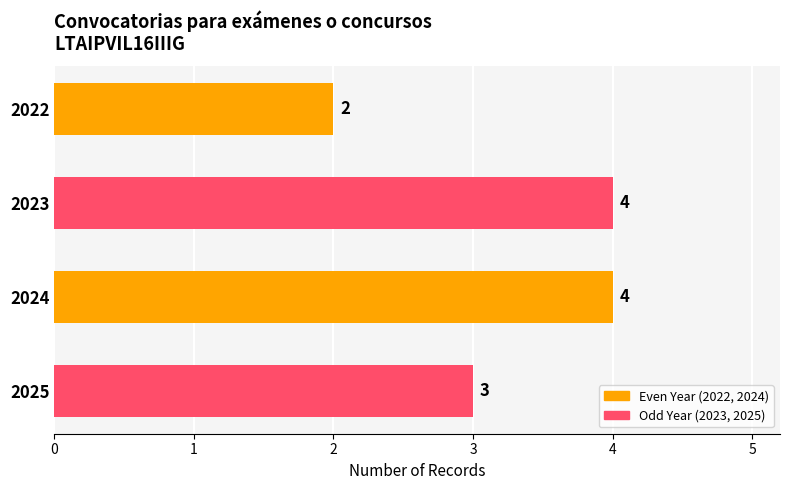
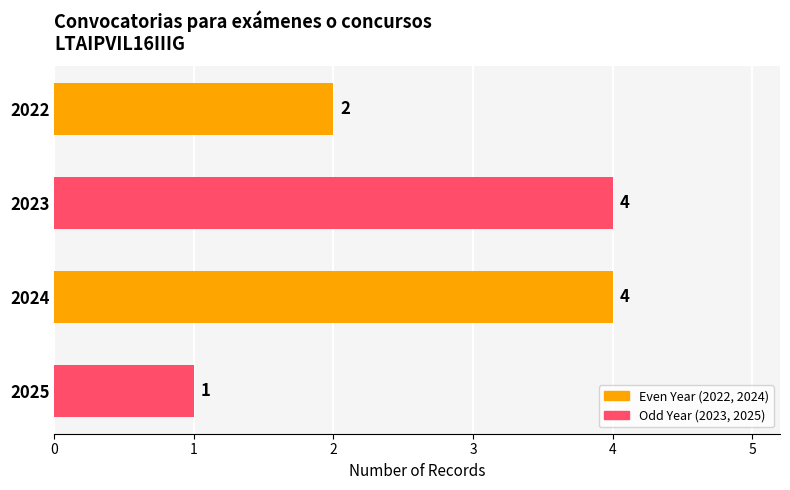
  {
    "2022": 2,
    "2023": 4,
    "2024": 4,
-   "2025": 3
+   "2025": 1
  }
